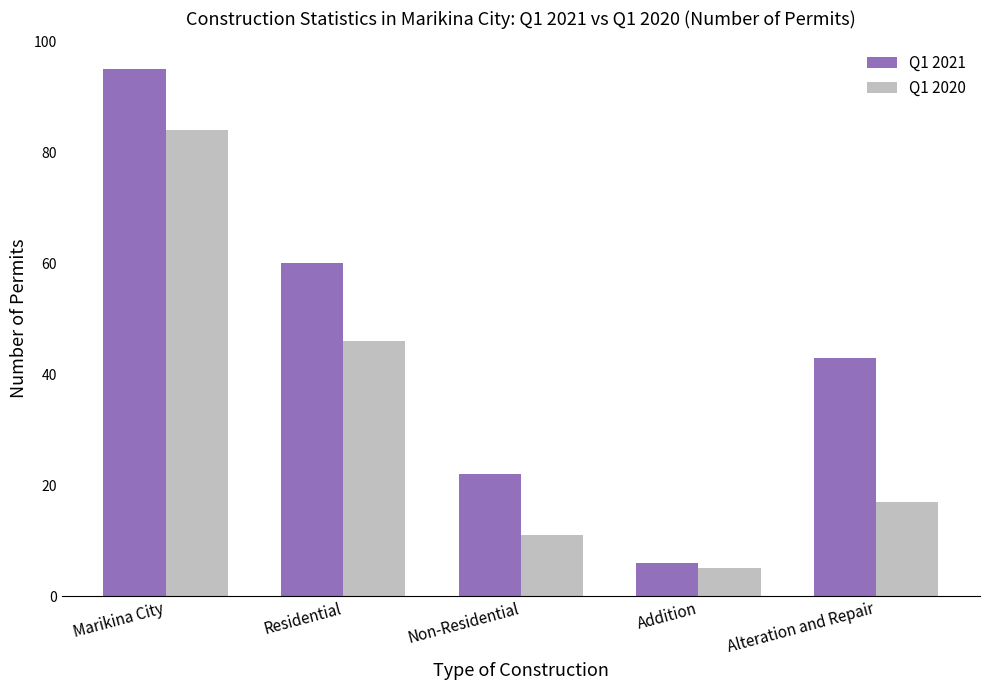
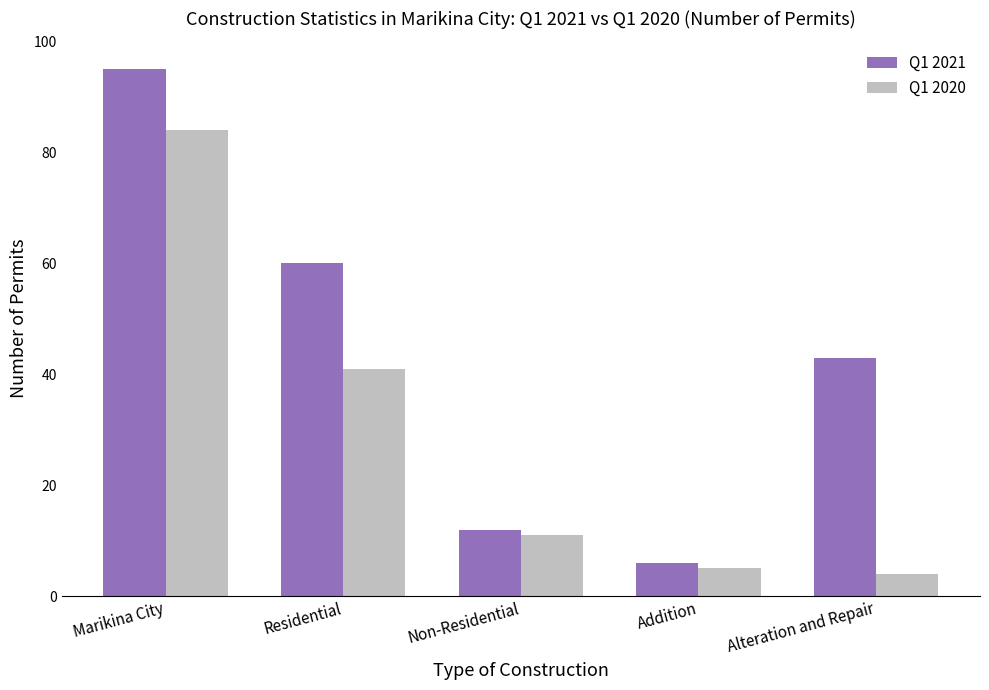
  {
    "Q1 2021": {
      "Marikina City": 95,
      "Residential": 60,
-     "Non-Residential": 22,
+     "Non-Residential": 12,
      "Addition": 6,
      "Alteration and Repair": 43
    },
    "Q1 2020": {
      "Marikina City": 84,
-     "Residential": 46,
+     "Residential": 41,
      "Non-Residential": 11,
      "Addition": 5,
-     "Alteration and Repair": 17
+     "Alteration and Repair": 4
    }
  }
